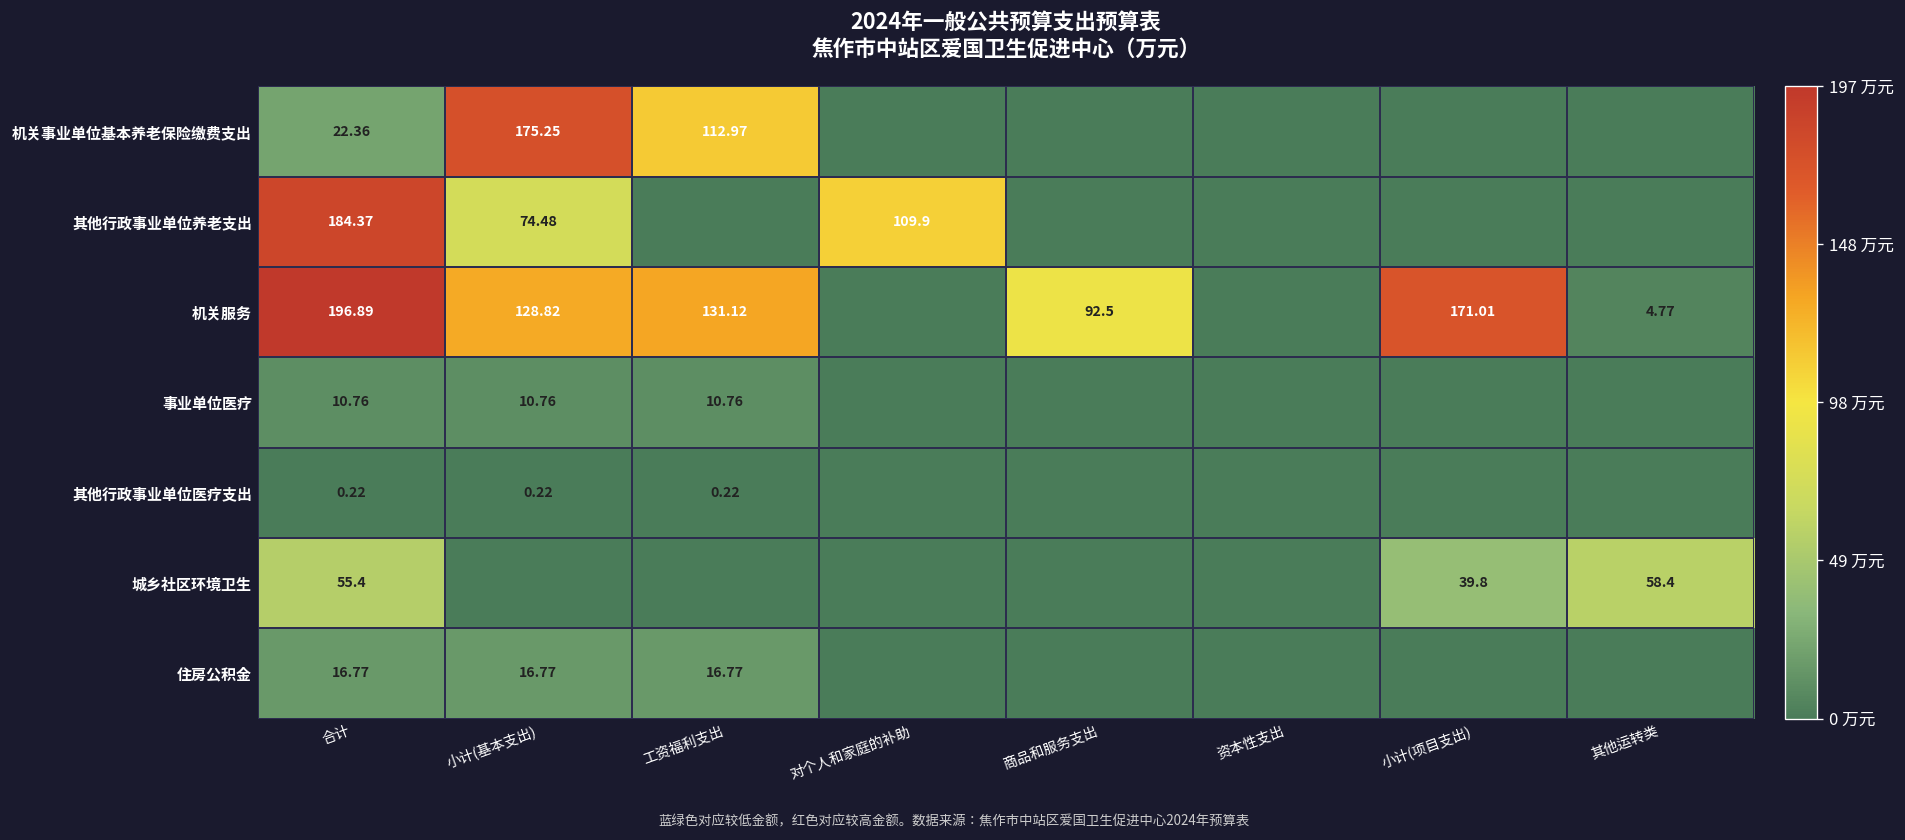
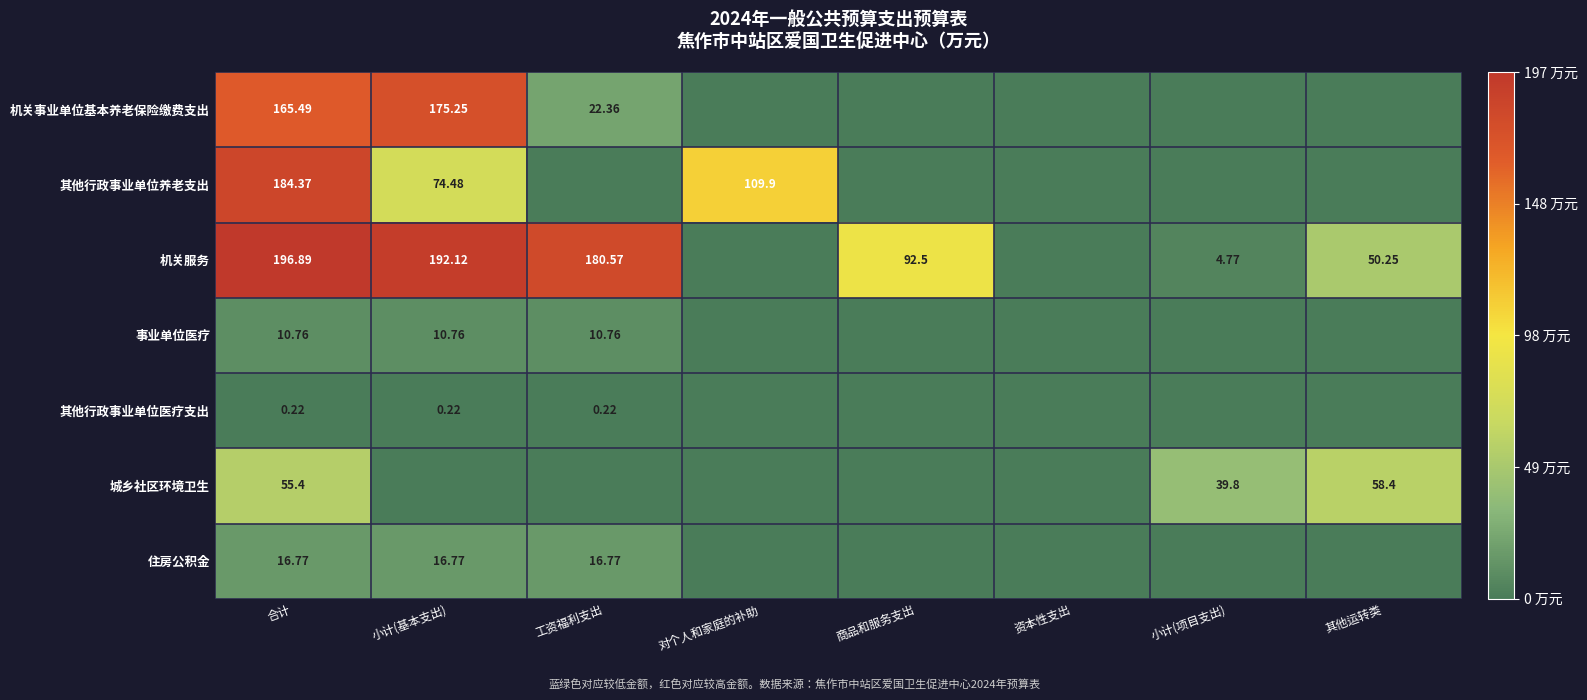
  {
    "机关事业单位基本养老保险缴费支出": {
-     "合计": 22.36,
+     "合计": 165.49,
      "小计(基本支出)": 175.25,
-     "工资福利支出": 112.97
+     "工资福利支出": 22.36
    },
    "其他行政事业单位养老支出": {
      "合计": 184.37,
      "小计(基本支出)": 74.48,
      "对个人和家庭的补助": 109.9
    },
    "机关服务": {
      "合计": 196.89,
-     "小计(基本支出)": 128.82,
-     "工资福利支出": 131.12,
+     "小计(基本支出)": 192.12,
+     "工资福利支出": 180.57,
      "商品和服务支出": 92.5,
-     "小计(项目支出)": 171.01,
-     "其他运转类": 4.77
+     "小计(项目支出)": 4.77,
+     "其他运转类": 50.25
    },
    "事业单位医疗": {
      "合计": 10.76,
      "小计(基本支出)": 10.76,
      "工资福利支出": 10.76
    },
    "其他行政事业单位医疗支出": {
      "合计": 0.22,
      "小计(基本支出)": 0.22,
      "工资福利支出": 0.22
    },
    "城乡社区环境卫生": {
      "合计": 55.4,
      "小计(项目支出)": 39.8,
      "其他运转类": 58.4
    },
    "住房公积金": {
      "合计": 16.77,
      "小计(基本支出)": 16.77,
      "工资福利支出": 16.77
    }
  }
